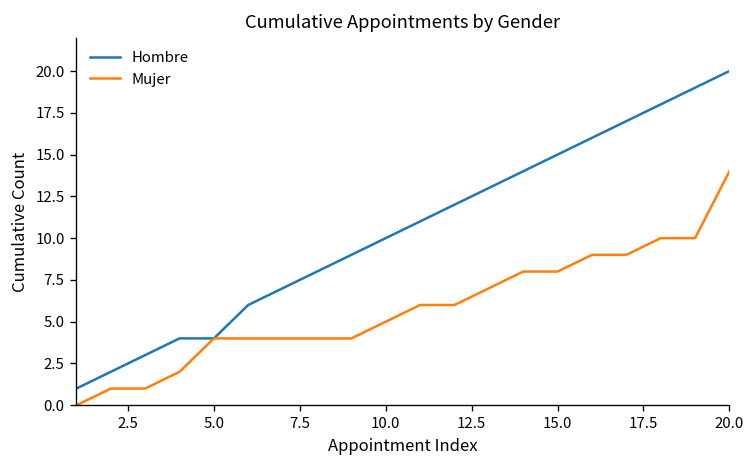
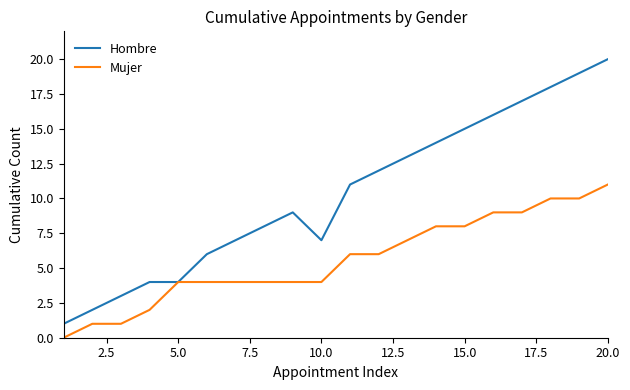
  {
    "Hombre": {
-     "10.0": 10,
+     "10.0": 7,
      "15.0": 15,
      "20.0": 20
    },
    "Mujer": {
-     "10.0": 5,
+     "10.0": 4,
      "15.0": 8,
-     "20.0": 14
+     "20.0": 11
    }
  }
